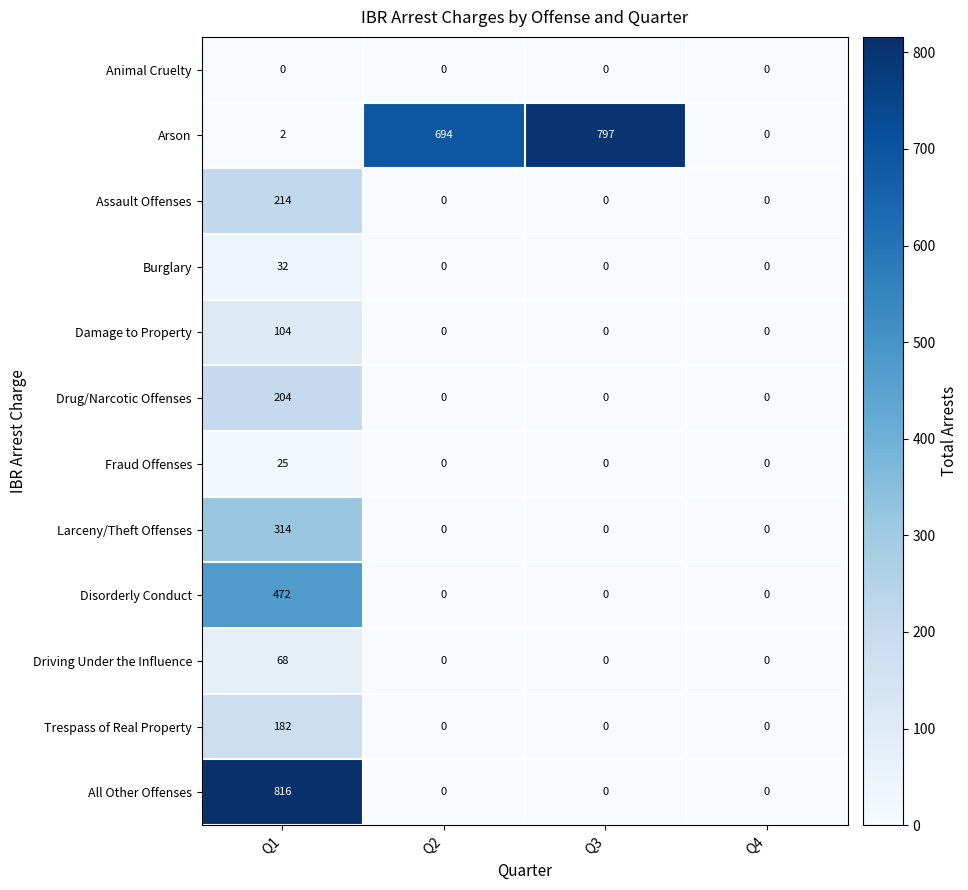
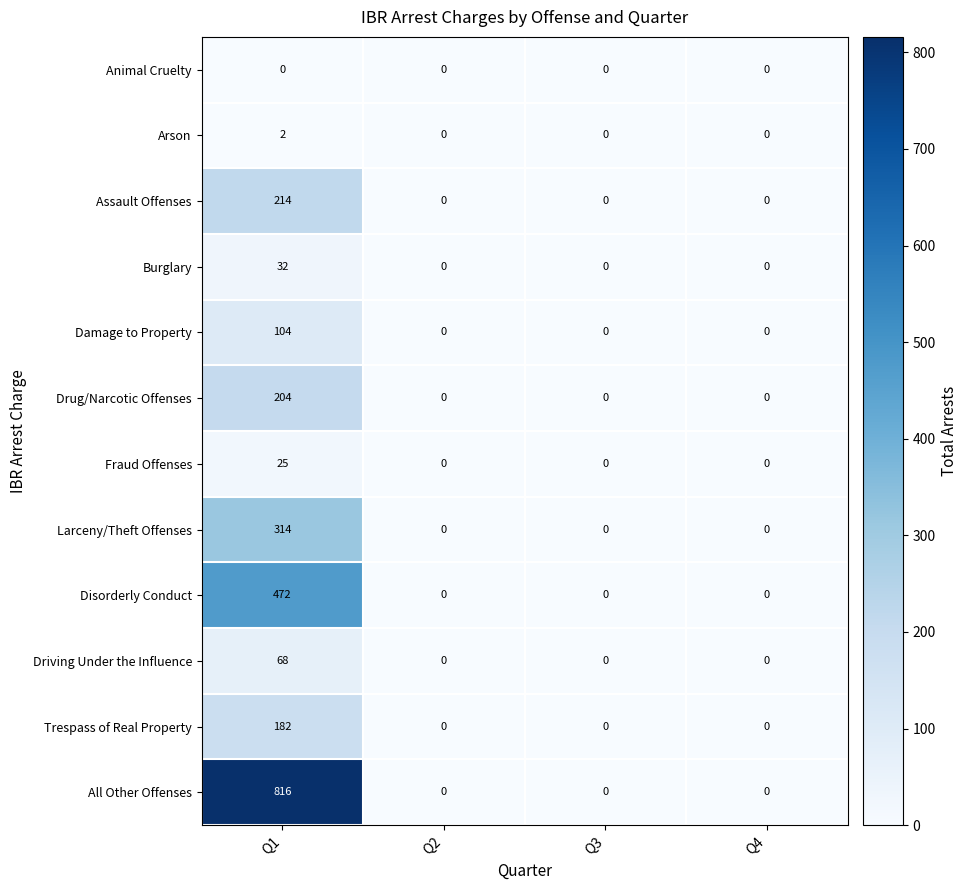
  {
    "Animal Cruelty": {
      "Q1": 0,
      "Q2": 0,
      "Q3": 0,
      "Q4": 0
    },
    "Arson": {
      "Q1": 2,
-     "Q2": 694,
-     "Q3": 797,
+     "Q2": 0,
+     "Q3": 0,
      "Q4": 0
    },
    "Assault Offenses": {
      "Q1": 214,
      "Q2": 0,
      "Q3": 0,
      "Q4": 0
    },
    "Burglary": {
      "Q1": 32,
      "Q2": 0,
      "Q3": 0,
      "Q4": 0
    },
    "Damage to Property": {
      "Q1": 104,
      "Q2": 0,
      "Q3": 0,
      "Q4": 0
    },
    "Drug/Narcotic Offenses": {
      "Q1": 204,
      "Q2": 0,
      "Q3": 0,
      "Q4": 0
    },
    "Fraud Offenses": {
      "Q1": 25,
      "Q2": 0,
      "Q3": 0,
      "Q4": 0
    },
    "Larceny/Theft Offenses": {
      "Q1": 314,
      "Q2": 0,
      "Q3": 0,
      "Q4": 0
    },
    "Disorderly Conduct": {
      "Q1": 472,
      "Q2": 0,
      "Q3": 0,
      "Q4": 0
    },
    "Driving Under the Influence": {
      "Q1": 68,
      "Q2": 0,
      "Q3": 0,
      "Q4": 0
    },
    "Trespass of Real Property": {
      "Q1": 182,
      "Q2": 0,
      "Q3": 0,
      "Q4": 0
    },
    "All Other Offenses": {
      "Q1": 816,
      "Q2": 0,
      "Q3": 0,
      "Q4": 0
    }
  }
